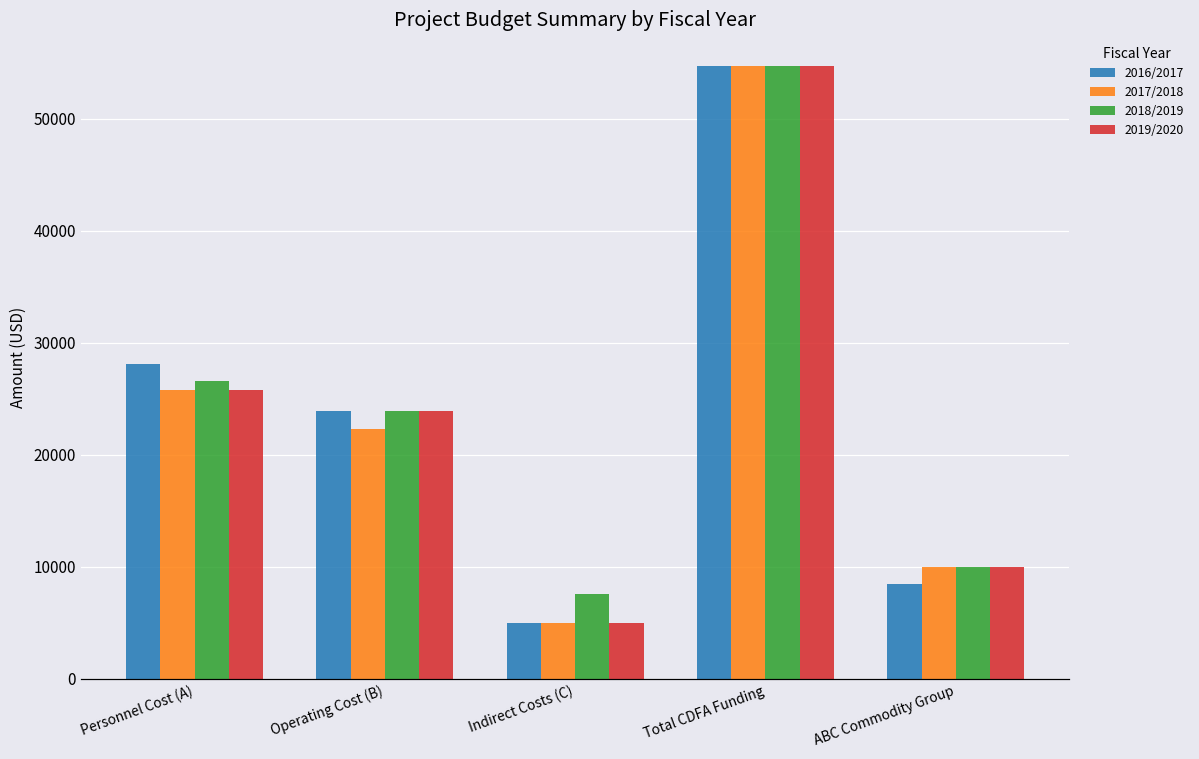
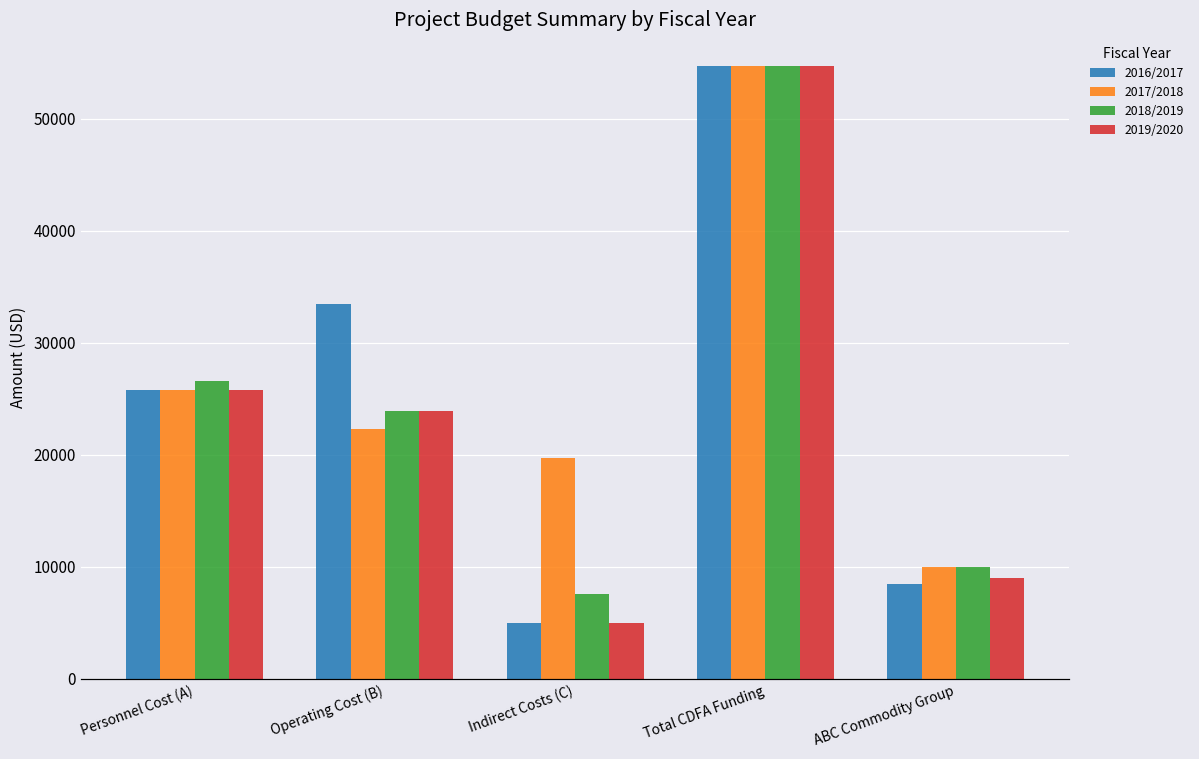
  {
    "2016/2017": {
-     "Personnel Cost (A)": 28100,
-     "Operating Cost (B)": 24000,
+     "Personnel Cost (A)": 25800,
+     "Operating Cost (B)": 33500,
      "Indirect Costs (C)": 5000,
      "Total CDFA Funding": 54700,
      "ABC Commodity Group": 8500
    },
    "2017/2018": {
      "Personnel Cost (A)": 25800,
      "Operating Cost (B)": 22300,
-     "Indirect Costs (C)": 5000,
+     "Indirect Costs (C)": 19700,
      "Total CDFA Funding": 54700,
      "ABC Commodity Group": 10000
    },
    "2018/2019": {
      "Personnel Cost (A)": 26600,
      "Operating Cost (B)": 24000,
      "Indirect Costs (C)": 7600,
      "Total CDFA Funding": 54700,
      "ABC Commodity Group": 10000
    },
    "2019/2020": {
      "Personnel Cost (A)": 25800,
      "Operating Cost (B)": 24000,
      "Indirect Costs (C)": 5000,
      "Total CDFA Funding": 54700,
-     "ABC Commodity Group": 10000
+     "ABC Commodity Group": 9000
    }
  }
